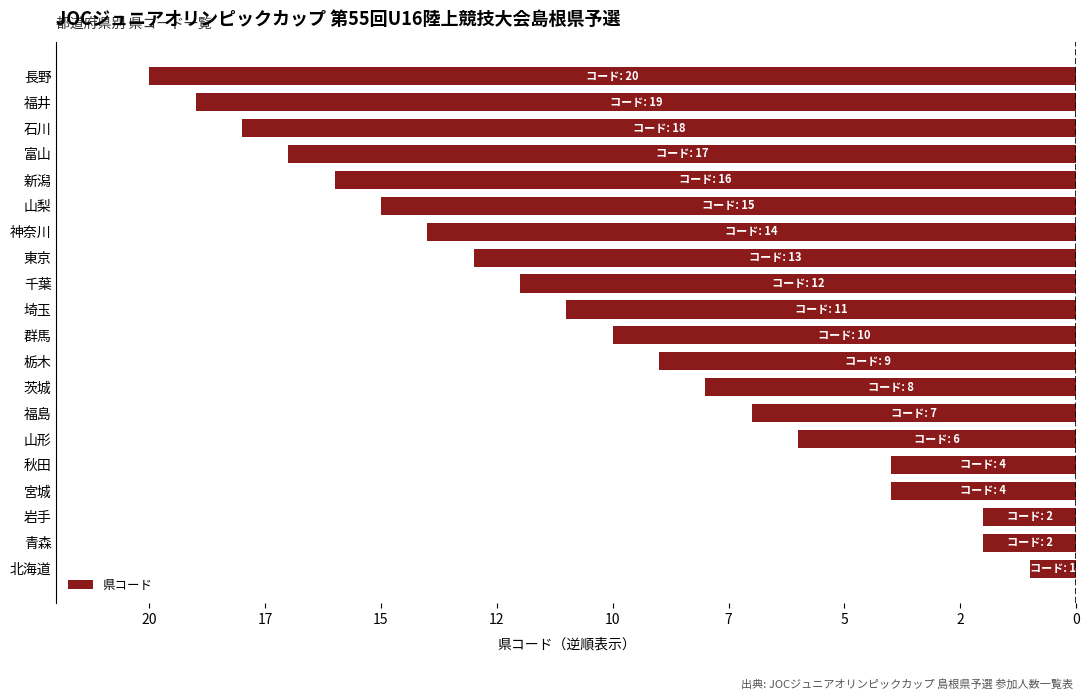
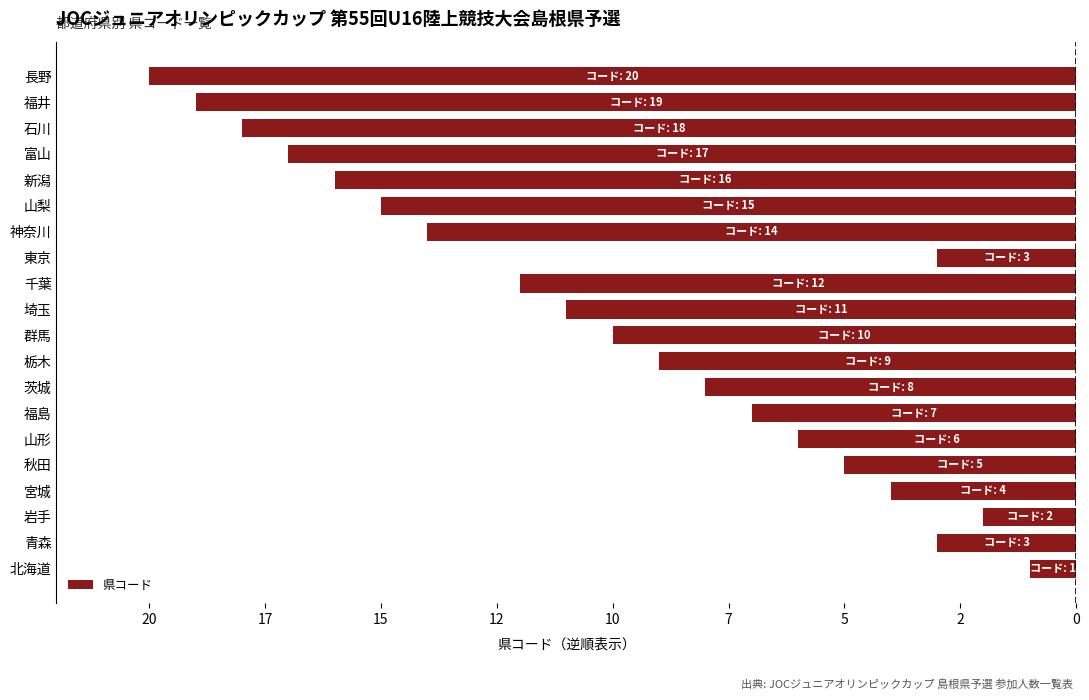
  {
-   "東京": 13,
-   "秋田": 4,
-   "青森": 2
+   "東京": 3,
+   "秋田": 5,
+   "青森": 3
  }
